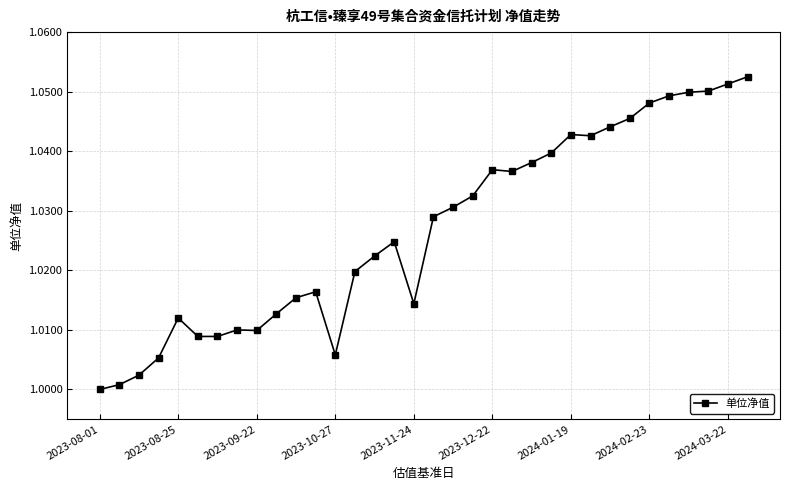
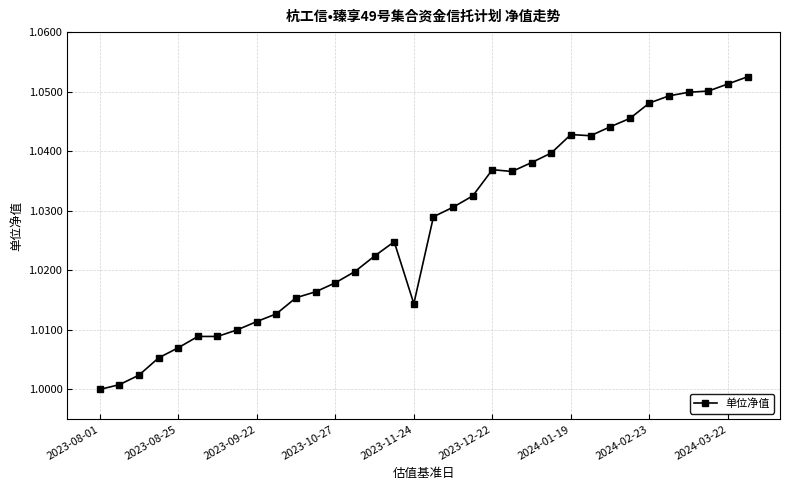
  {
    "2023-08-01": 1.000,
-   "2023-08-25": 1.012,
-   "2023-09-22": 1.010,
-   "2023-10-27": 1.006,
+   "2023-08-25": 1.007,
+   "2023-09-22": 1.011,
+   "2023-10-27": 1.018,
    "2023-11-24": 1.014,
    "2023-12-22": 1.037,
    "2024-01-19": 1.043,
    "2024-02-23": 1.048,
    "2024-03-22": 1.051
  }
